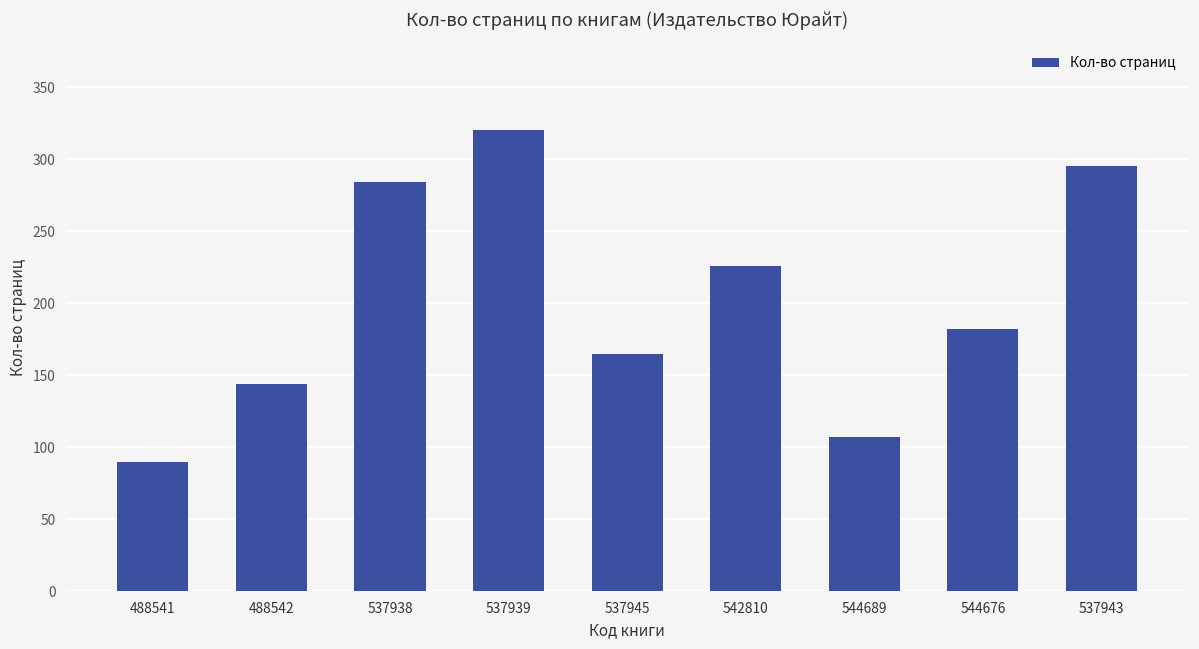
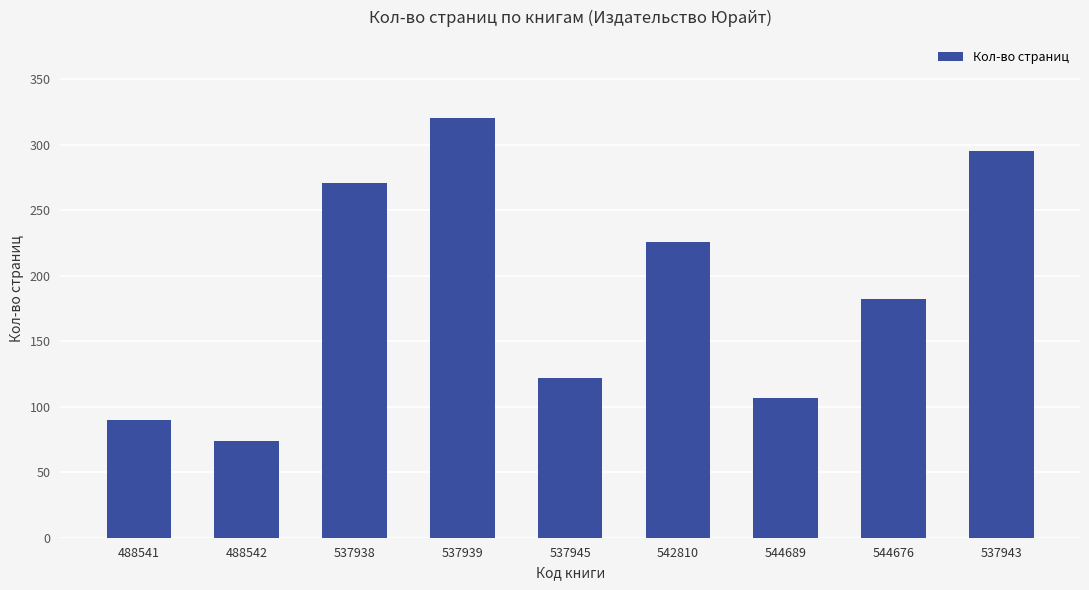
  {
    "488541": 90,
-   "488542": 144,
-   "537938": 284,
+   "488542": 74,
+   "537938": 271,
    "537939": 320,
-   "537945": 165,
+   "537945": 122,
    "542810": 226,
    "544689": 107,
    "544676": 182,
    "537943": 295
  }
